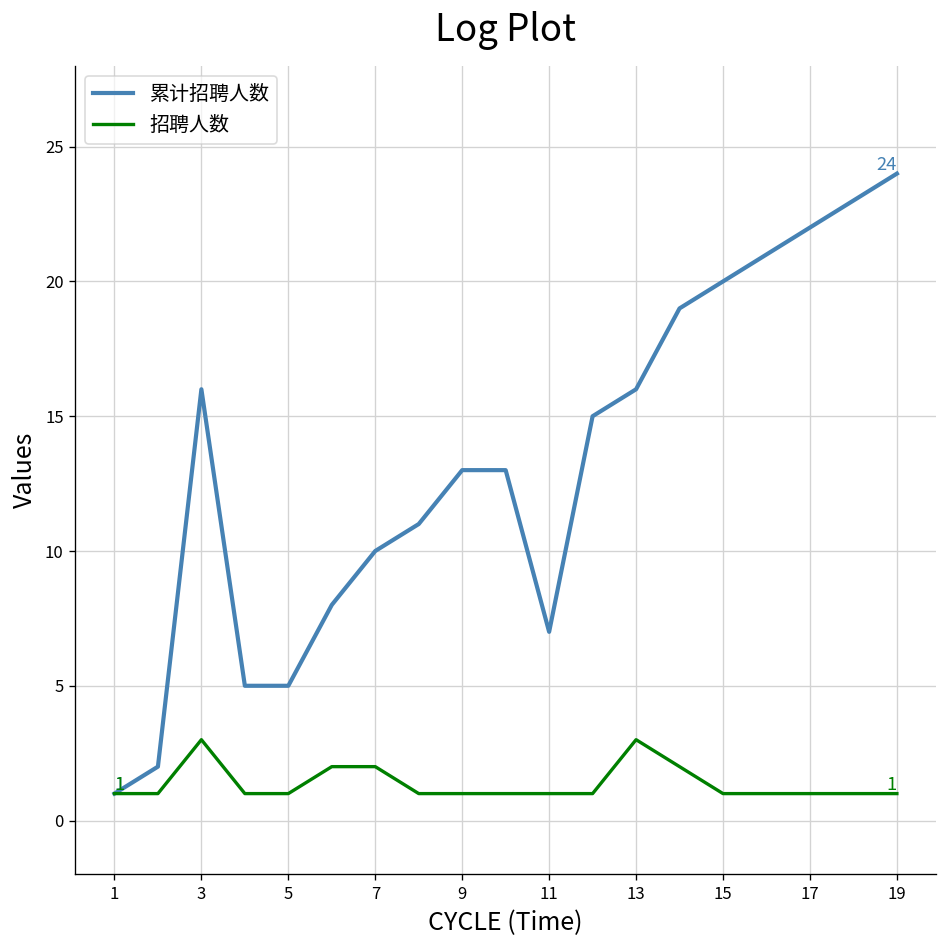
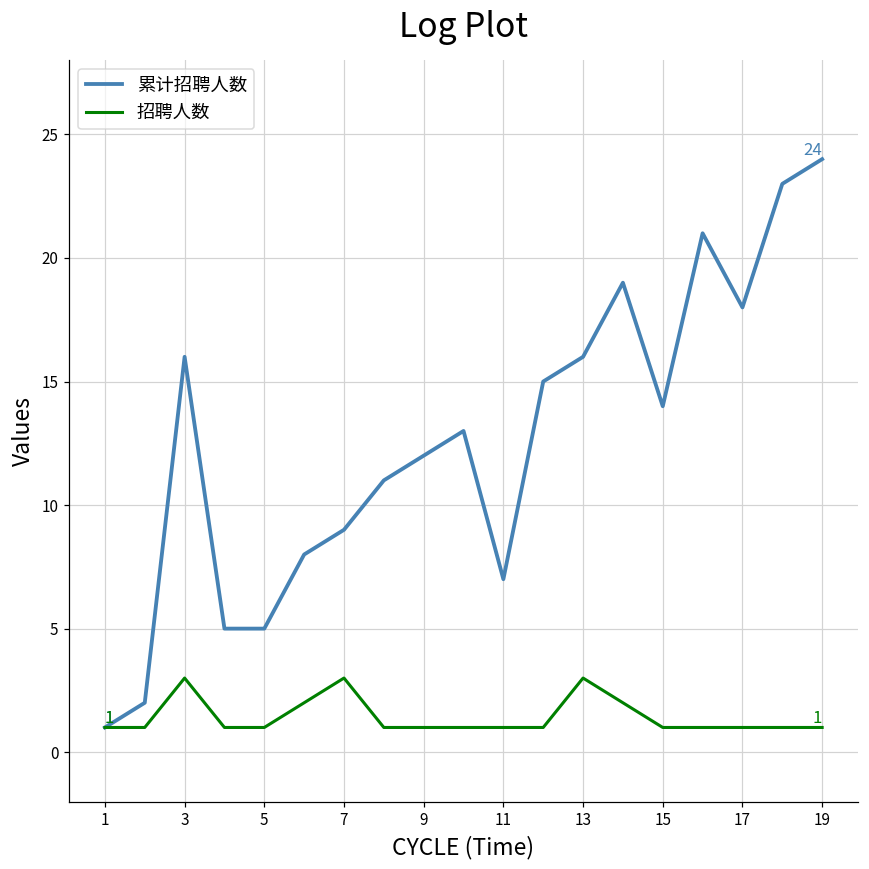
  {
    "累计招聘人数": {
      "3": 16,
      "5": 5,
-     "7": 10,
-     "9": 13,
+     "7": 9,
+     "9": 12,
      "11": 7,
      "13": 16,
-     "15": 20,
-     "17": 22
+     "15": 14,
+     "17": 18
    },
    "招聘人数": {
      "3": 3,
      "5": 1,
-     "7": 2,
+     "7": 3,
      "9": 1,
      "11": 1,
      "13": 3,
      "15": 1,
      "17": 1
    }
  }
